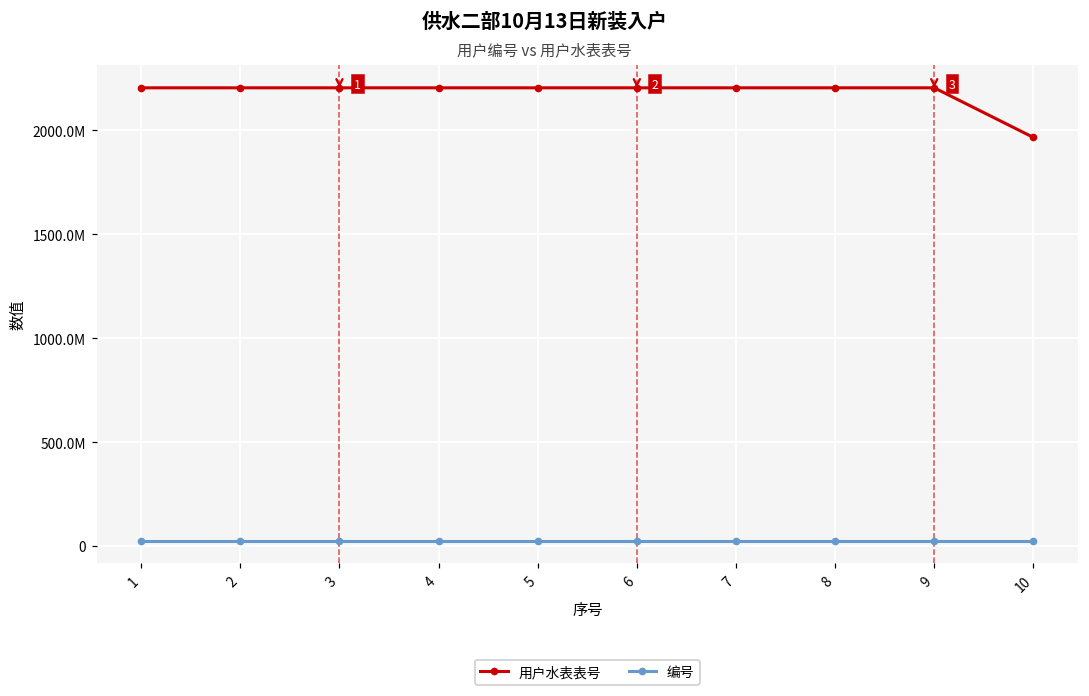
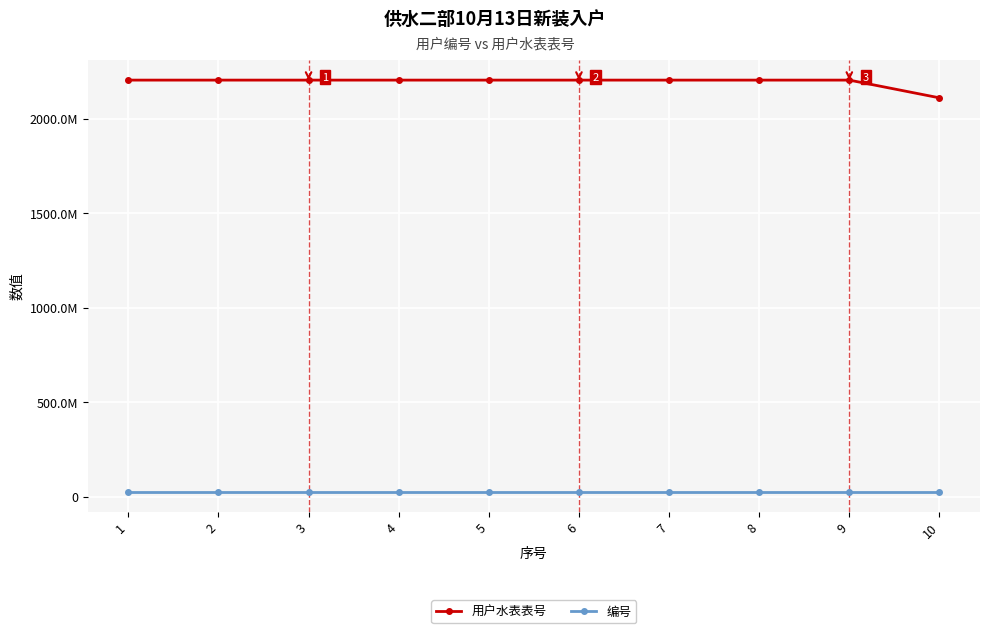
  {
    "用户水表表号": {
      "1": 2210000000,
      "2": 2210000000,
      "4": 2210000000,
      "5": 2210000000,
      "7": 2210000000,
      "8": 2210000000,
-     "10": 1970000000
+     "10": 2110000000
    },
    "编号": {
      "1": 30000000,
      "2": 30000000,
      "3": 30000000,
      "4": 30000000,
      "5": 30000000,
      "6": 30000000,
      "7": 30000000,
      "8": 30000000,
      "9": 30000000,
      "10": 30000000
    }
  }
